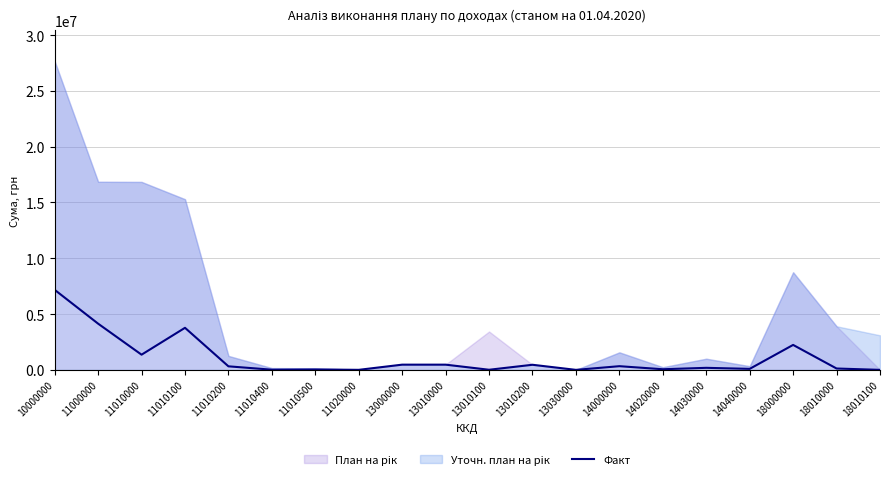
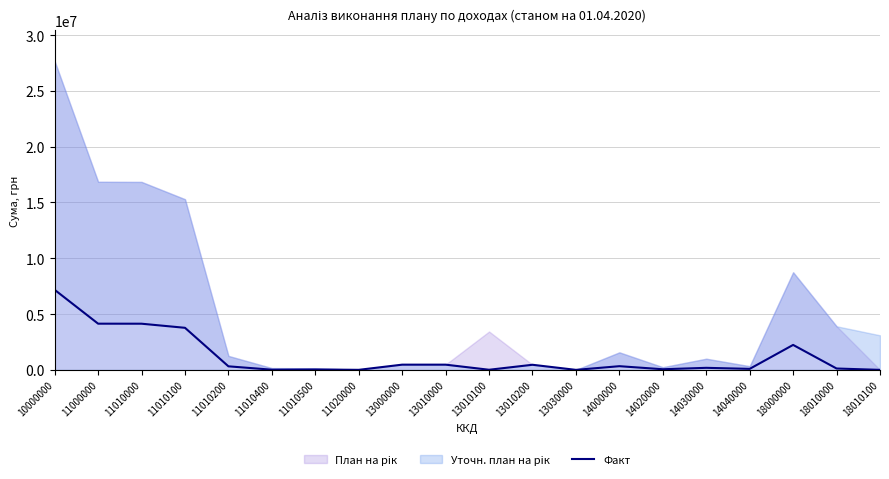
  {
    "Факт": {
      "10000000": 7200000,
      "11000000": 4100000,
-     "11010000": 1400000,
+     "11010000": 4100000,
      "11010100": 3800000,
      "11010200": 300000,
      "14000000": 300000,
      "14030000": 200000,
      "14040000": 100000,
      "18000000": 2200000,
      "18010000": 100000
    }
  }
